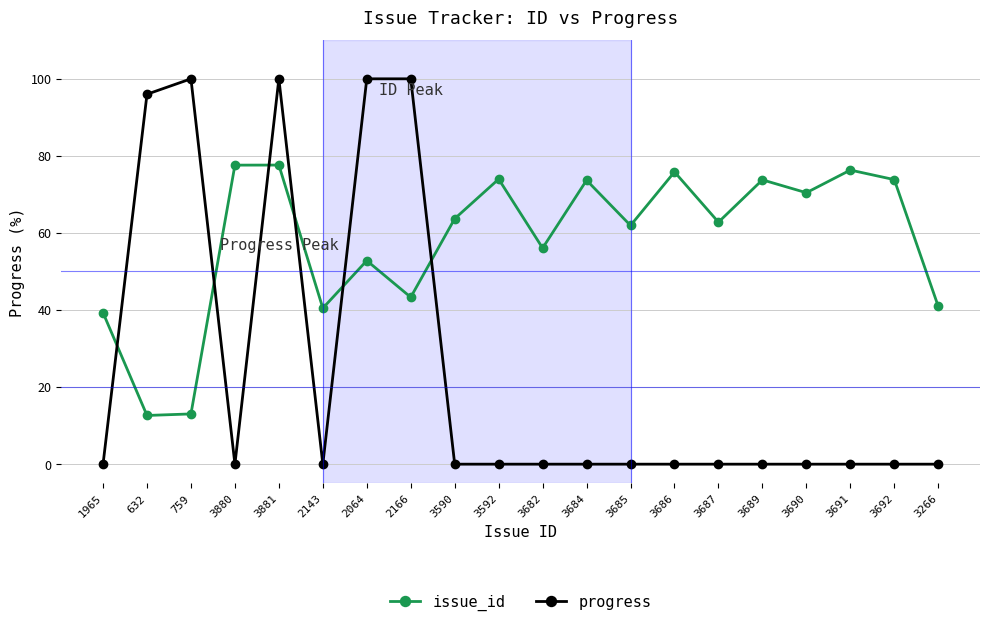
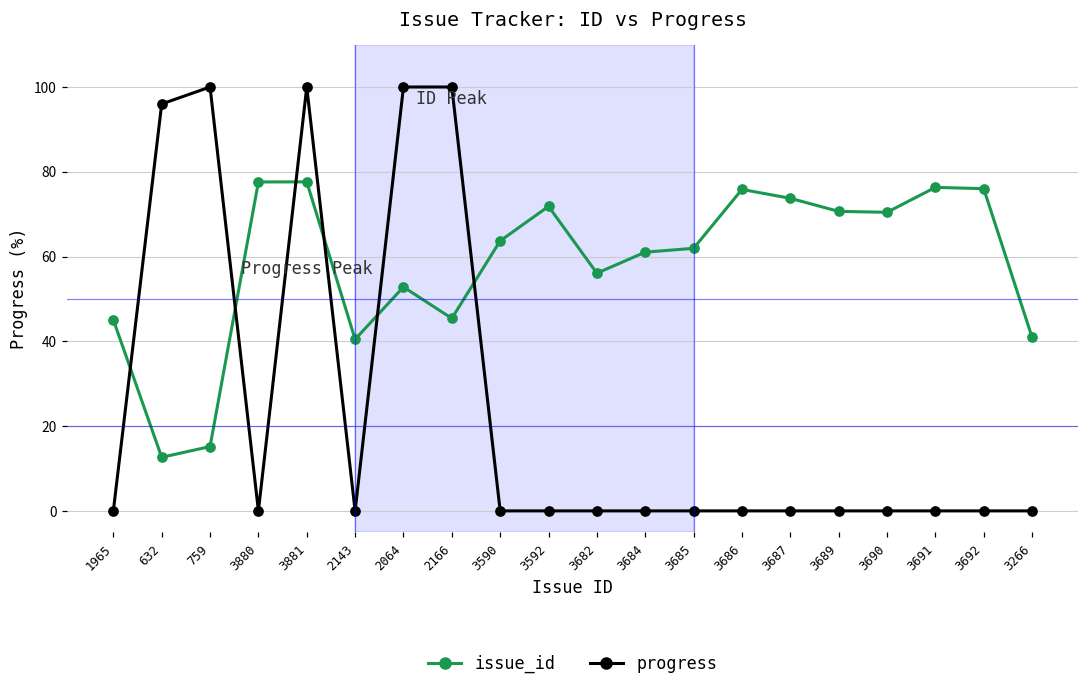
  {
    "issue_id": {
-     "1965": 39,
+     "1965": 45,
      "632": 13,
-     "759": 13,
+     "759": 15,
      "3880": 78,
      "3881": 78,
      "2143": 40,
      "2064": 53,
-     "2166": 43,
+     "2166": 45,
      "3590": 64,
-     "3592": 74,
+     "3592": 72,
      "3682": 56,
-     "3684": 74,
+     "3684": 61,
      "3685": 62,
      "3686": 76,
-     "3687": 63,
-     "3689": 74,
+     "3687": 74,
+     "3689": 71,
      "3690": 70,
      "3691": 76,
-     "3692": 74,
+     "3692": 76,
      "3266": 41
    },
    "progress": {
      "1965": 0,
      "632": 96,
      "759": 100,
      "3880": 0,
      "3881": 100,
      "2143": 0,
      "2064": 100,
      "2166": 100,
      "3590": 0,
      "3592": 0,
      "3682": 0,
      "3684": 0,
      "3685": 0,
      "3686": 0,
      "3687": 0,
      "3689": 0,
      "3690": 0,
      "3691": 0,
      "3692": 0,
      "3266": 0
    }
  }
